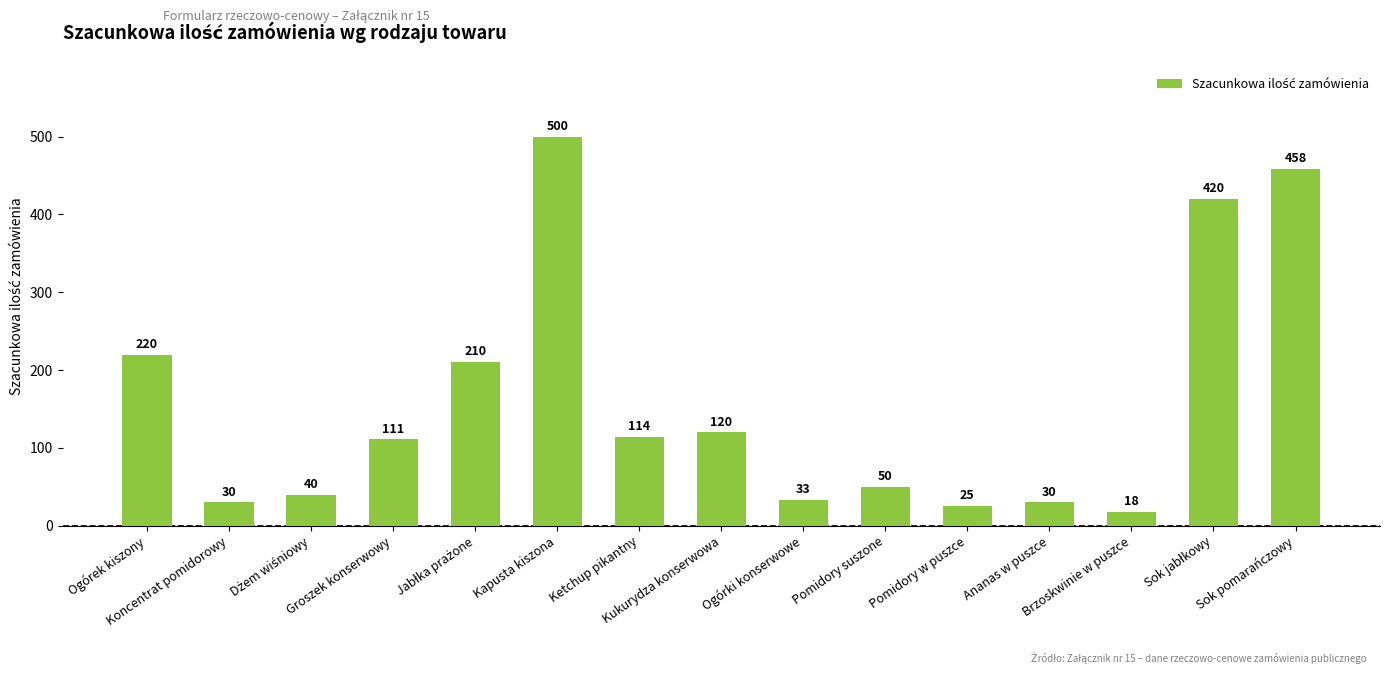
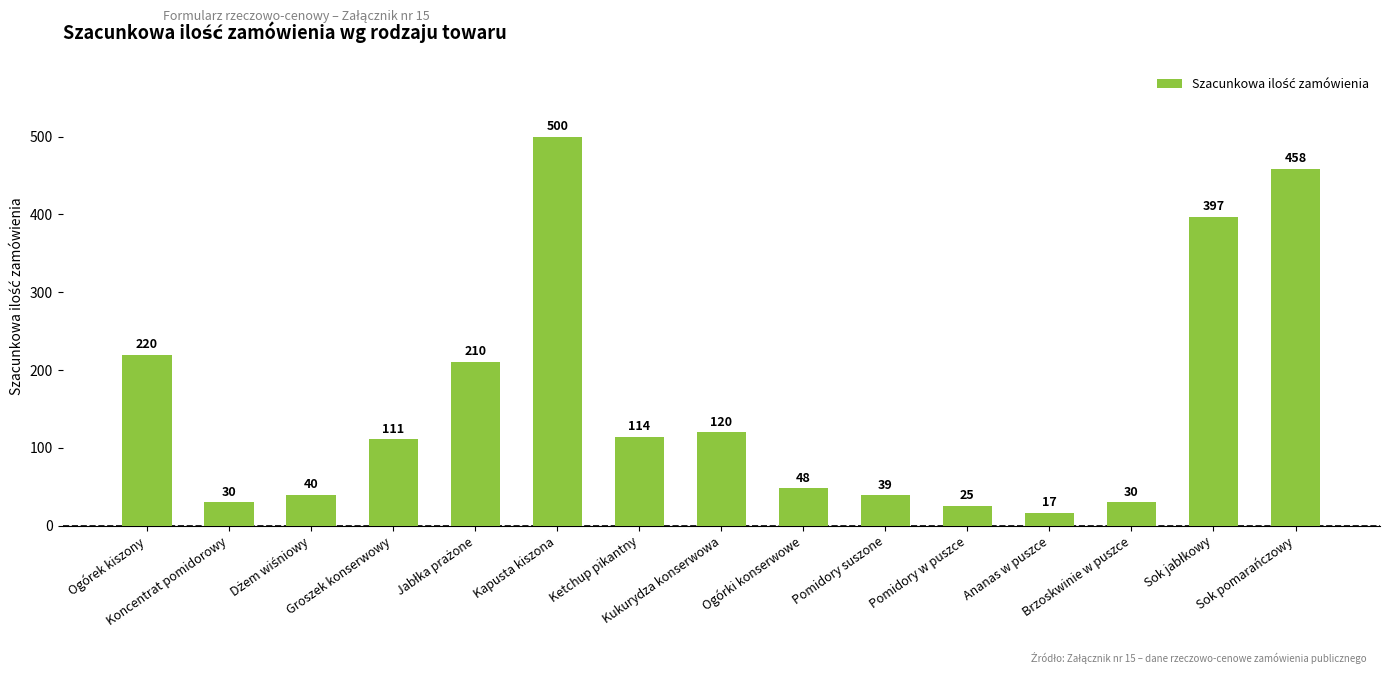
  {
    "Ogórek kiszony": 220,
    "Koncentrat pomidorowy": 30,
    "Dżem wiśniowy": 40,
    "Groszek konserwowy": 111,
    "Jabłka prażone": 210,
    "Kapusta kiszona": 500,
    "Ketchup pikantny": 114,
    "Kukurydza konserwowa": 120,
-   "Ogórki konserwowe": 33,
-   "Pomidory suszone": 50,
+   "Ogórki konserwowe": 48,
+   "Pomidory suszone": 39,
    "Pomidory w puszce": 25,
-   "Ananas w puszce": 30,
-   "Brzoskwinie w puszce": 18,
-   "Sok jabłkowy": 420,
+   "Ananas w puszce": 17,
+   "Brzoskwinie w puszce": 30,
+   "Sok jabłkowy": 397,
    "Sok pomarańczowy": 458
  }
